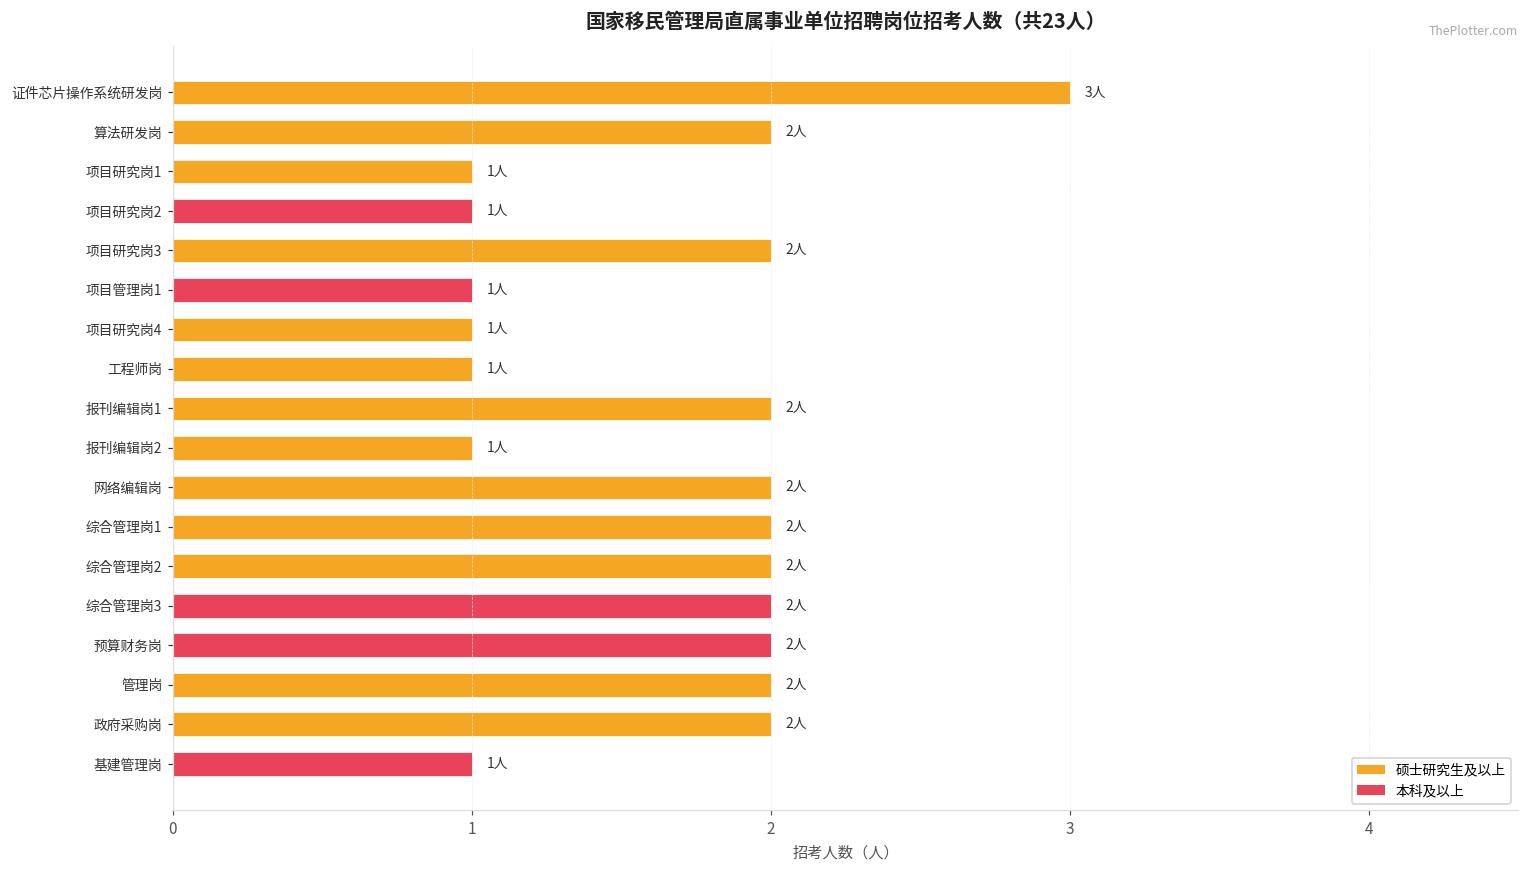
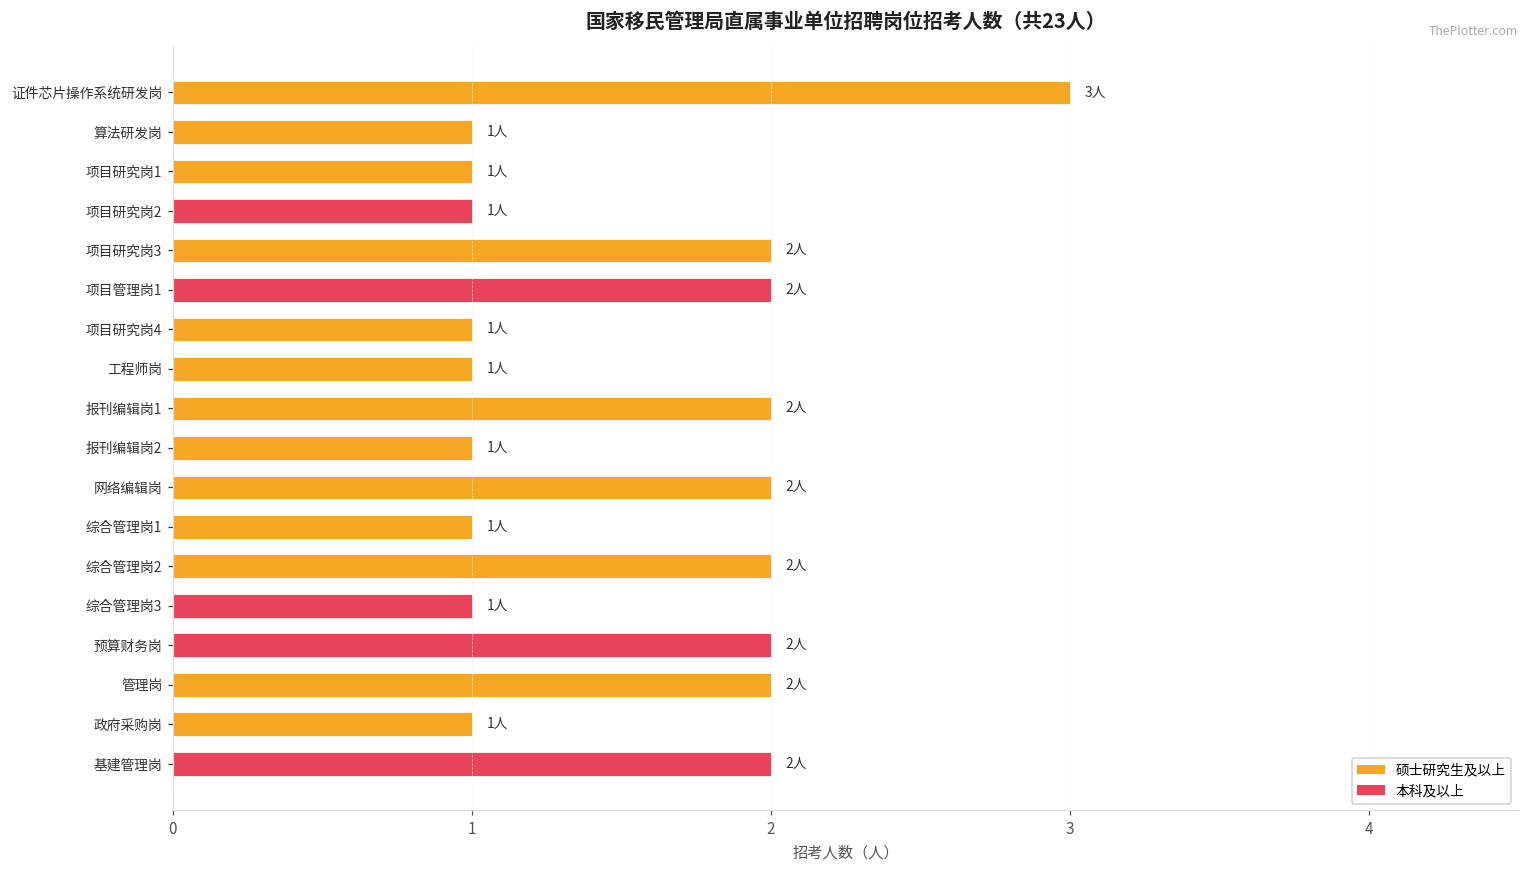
  {
    "证件芯片操作系统研发岗": "3人",
-   "算法研发岗": "2人",
+   "算法研发岗": "1人",
    "项目研究岗1": "1人",
    "项目研究岗2": "1人",
    "项目研究岗3": "2人",
-   "项目管理岗1": "1人",
+   "项目管理岗1": "2人",
    "项目研究岗4": "1人",
    "工程师岗": "1人",
    "报刊编辑岗1": "2人",
    "报刊编辑岗2": "1人",
    "网络编辑岗": "2人",
-   "综合管理岗1": "2人",
+   "综合管理岗1": "1人",
    "综合管理岗2": "2人",
-   "综合管理岗3": "2人",
+   "综合管理岗3": "1人",
    "预算财务岗": "2人",
    "管理岗": "2人",
-   "政府采购岗": "2人",
-   "基建管理岗": "1人"
+   "政府采购岗": "1人",
+   "基建管理岗": "2人"
  }
